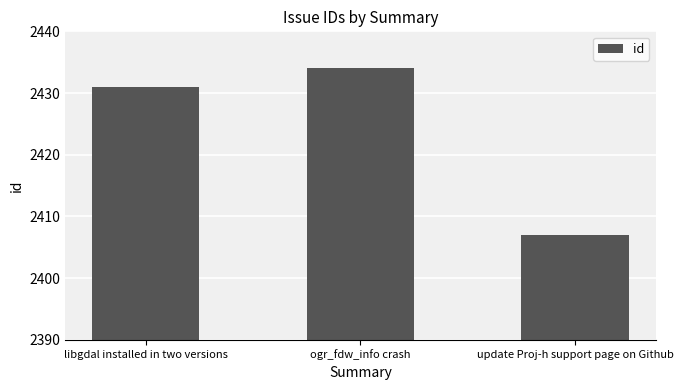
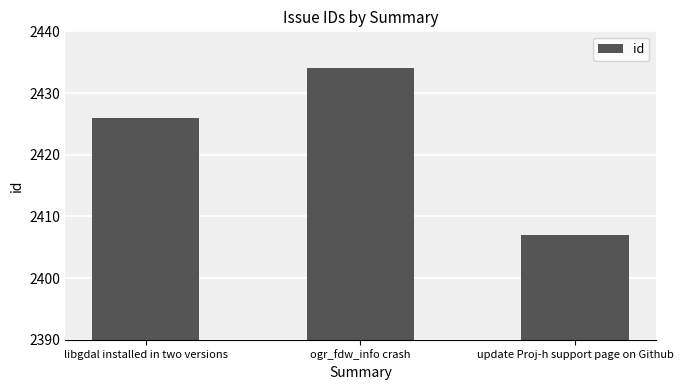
  {
-   "libgdal installed in two versions": 2431,
+   "libgdal installed in two versions": 2426,
    "ogr_fdw_info crash": 2434,
    "update Proj-h support page on Github": 2407
  }
